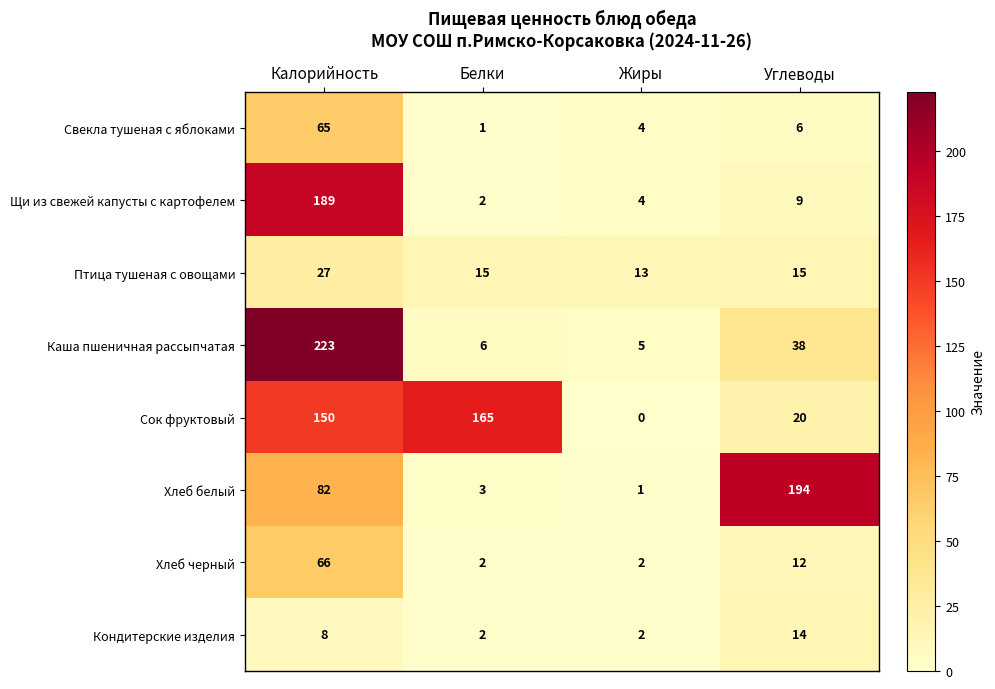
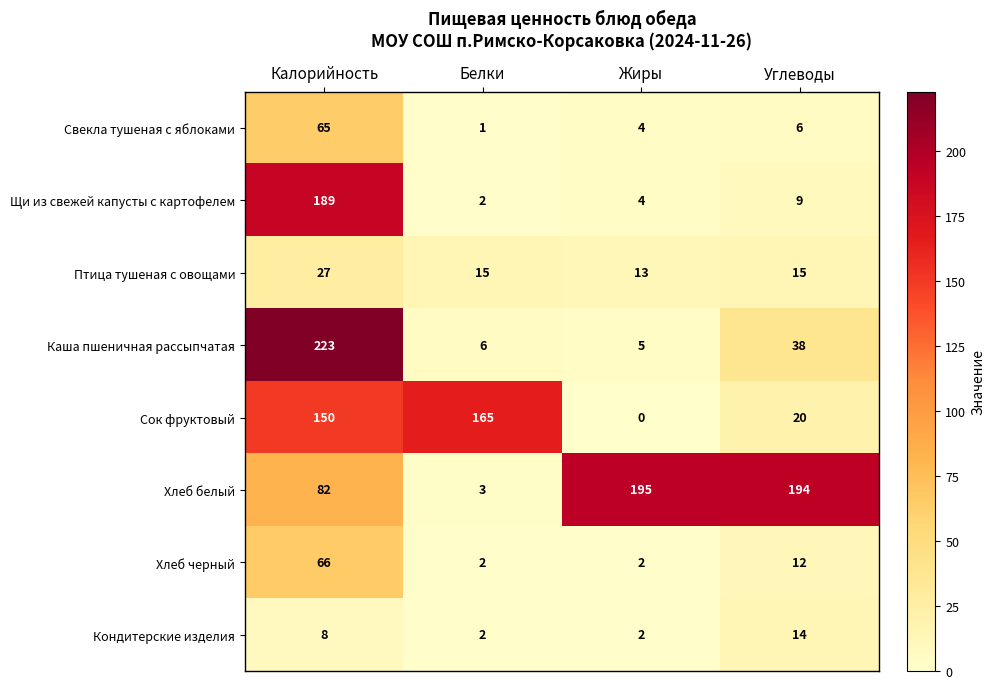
  {
    "Свекла тушеная с яблоками": {
      "Калорийность": 65,
      "Белки": 1,
      "Жиры": 4,
      "Углеводы": 6
    },
    "Щи из свежей капусты с картофелем": {
      "Калорийность": 189,
      "Белки": 2,
      "Жиры": 4,
      "Углеводы": 9
    },
    "Птица тушеная с овощами": {
      "Калорийность": 27,
      "Белки": 15,
      "Жиры": 13,
      "Углеводы": 15
    },
    "Каша пшеничная рассыпчатая": {
      "Калорийность": 223,
      "Белки": 6,
      "Жиры": 5,
      "Углеводы": 38
    },
    "Сок фруктовый": {
      "Калорийность": 150,
      "Белки": 165,
      "Жиры": 0,
      "Углеводы": 20
    },
    "Хлеб белый": {
      "Калорийность": 82,
      "Белки": 3,
-     "Жиры": 1,
+     "Жиры": 195,
      "Углеводы": 194
    },
    "Хлеб черный": {
      "Калорийность": 66,
      "Белки": 2,
      "Жиры": 2,
      "Углеводы": 12
    },
    "Кондитерские изделия": {
      "Калорийность": 8,
      "Белки": 2,
      "Жиры": 2,
      "Углеводы": 14
    }
  }
